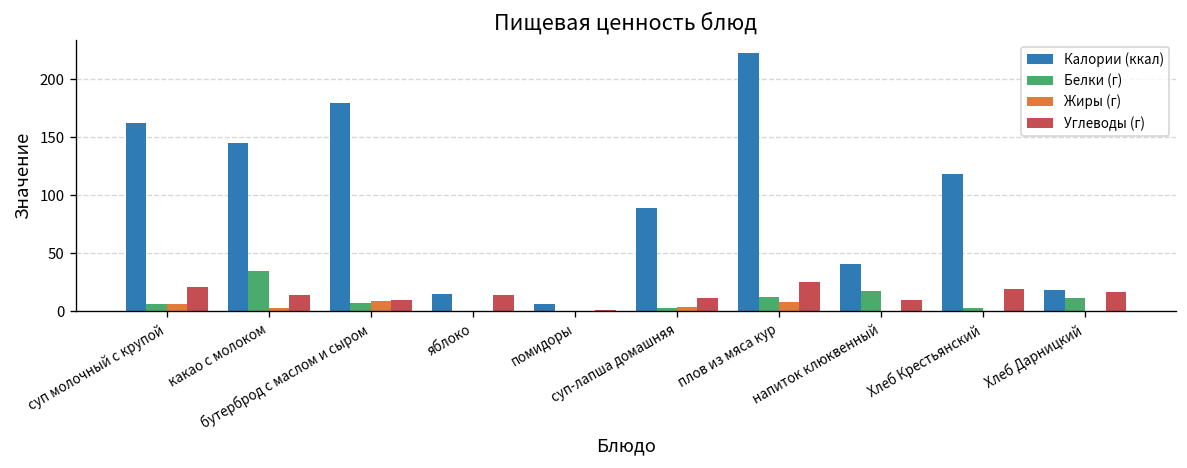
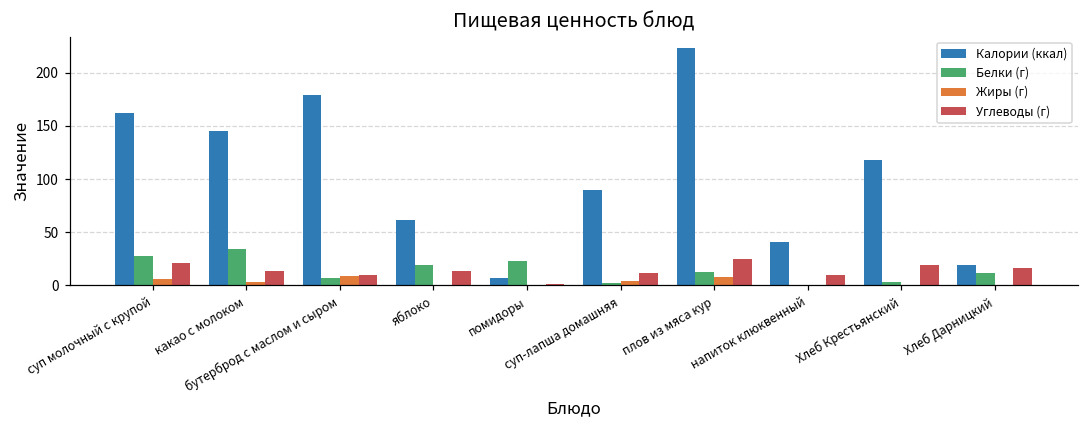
  {
    "Калории (ккал)": {
      "суп молочный с крупой": 160,
      "какао с молоком": 140,
      "бутерброд с маслом и сыром": 180,
-     "яблоко": 10,
+     "яблоко": 60,
      "помидоры": 10,
      "суп-лапша домашняя": 90,
      "плов из мяса кур": 220,
      "напиток клюквенный": 40,
      "Хлеб Крестьянский": 120,
      "Хлеб Дарницкий": 20
    },
    "Белки (г)": {
-     "суп молочный с крупой": 10,
+     "суп молочный с крупой": 30,
      "какао с молоком": 30,
      "бутерброд с маслом и сыром": 10,
-     "яблоко": 0,
-     "помидоры": 0,
+     "яблоко": 20,
+     "помидоры": 20,
      "плов из мяса кур": 10,
-     "напиток клюквенный": 20,
+     "напиток клюквенный": 0,
      "Хлеб Крестьянский": 0,
      "Хлеб Дарницкий": 10
    }
  }
